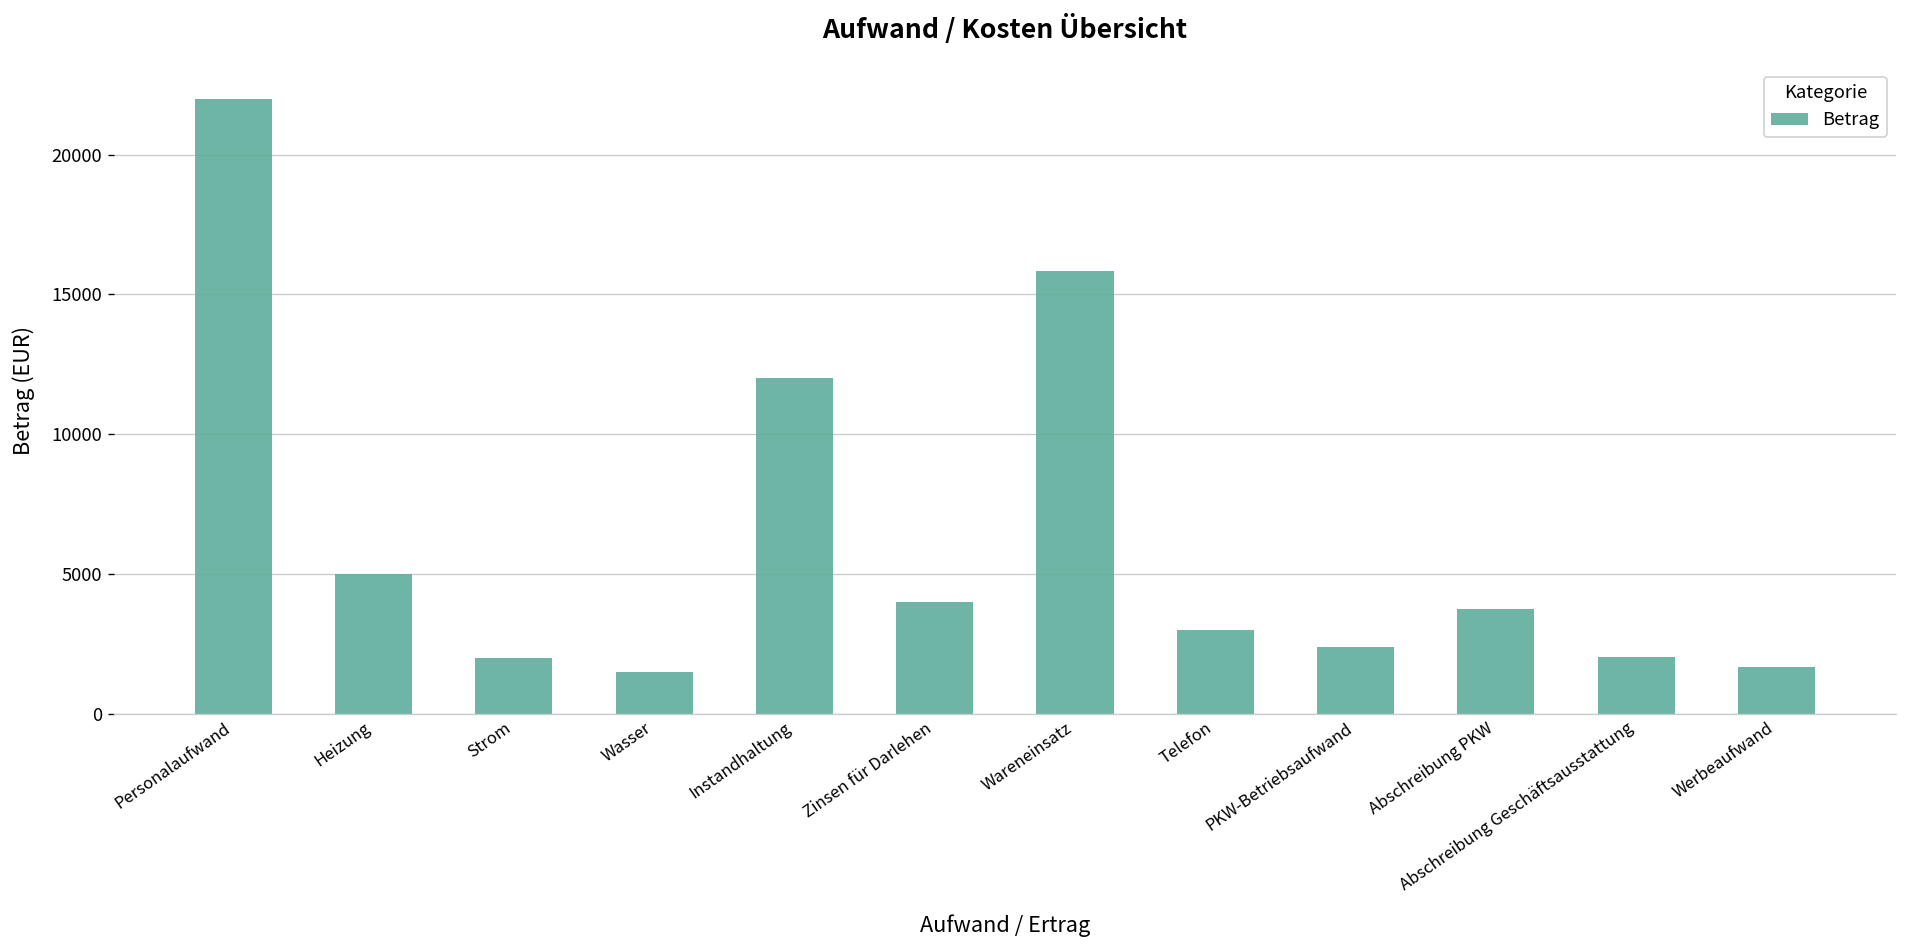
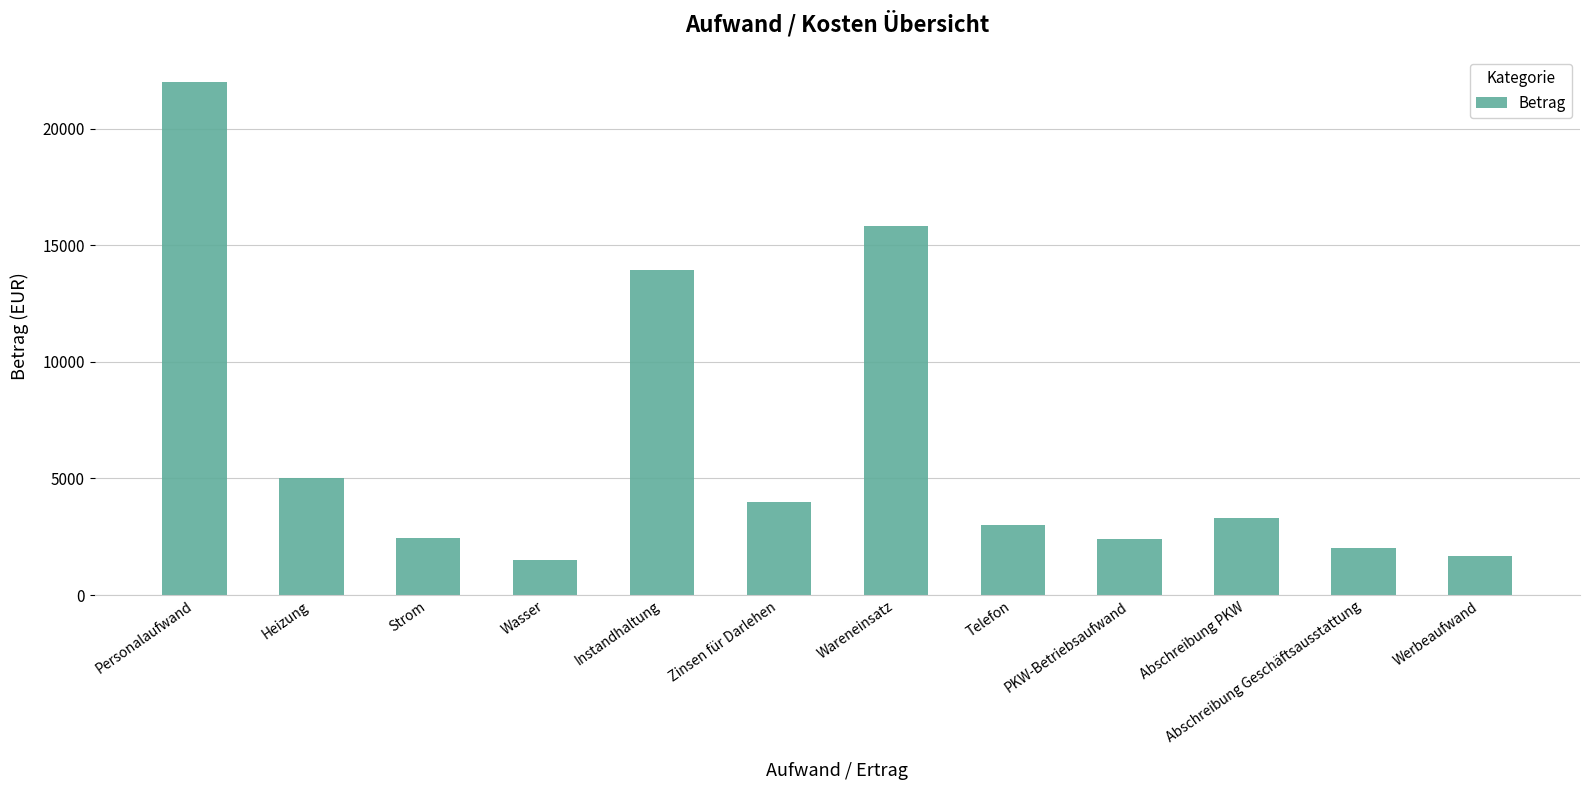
  {
    "Personalaufwand": 22000,
    "Heizung": 5000,
-   "Strom": 2000,
+   "Strom": 2500,
    "Wasser": 1500,
-   "Instandhaltung": 12000,
+   "Instandhaltung": 14000,
    "Zinsen für Darlehen": 4000,
    "Wareneinsatz": 15800,
    "Telefon": 3000,
    "PKW-Betriebsaufwand": 2400,
-   "Abschreibung PKW": 3800,
+   "Abschreibung PKW": 3300,
    "Abschreibung Geschäftsausstattung": 2000,
    "Werbeaufwand": 1700
  }
